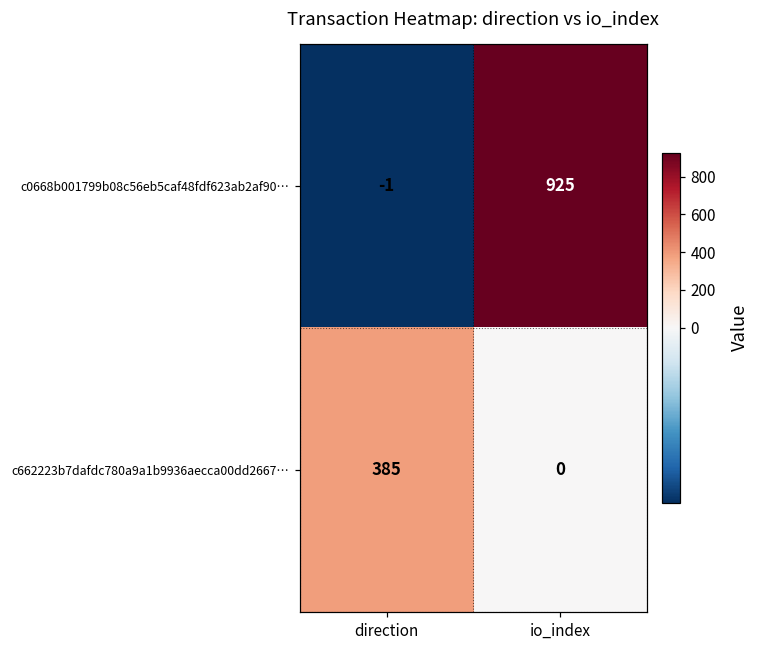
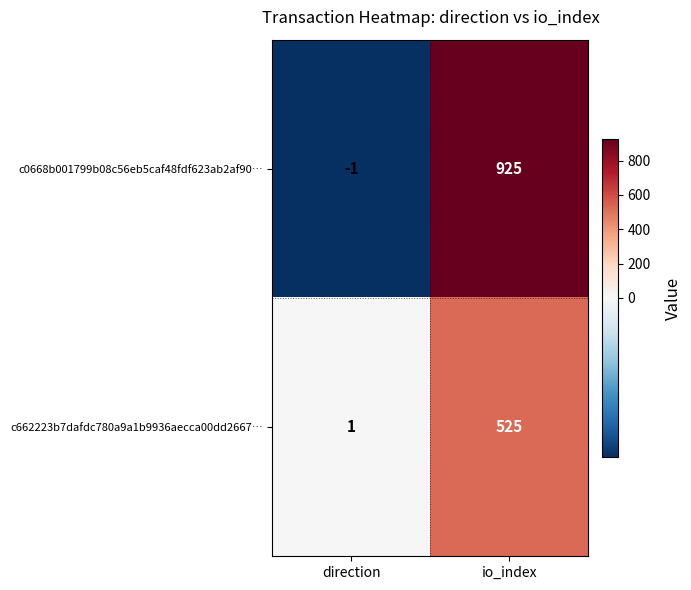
  {
    "c0668b001799b08c56eb5caf48fdf623ab2af90…": {
      "direction": -1,
      "io_index": 925
    },
    "c662223b7dafdc780a9a1b9936aecca00dd2667…": {
-     "direction": 385,
-     "io_index": 0
+     "direction": 1,
+     "io_index": 525
    }
  }
